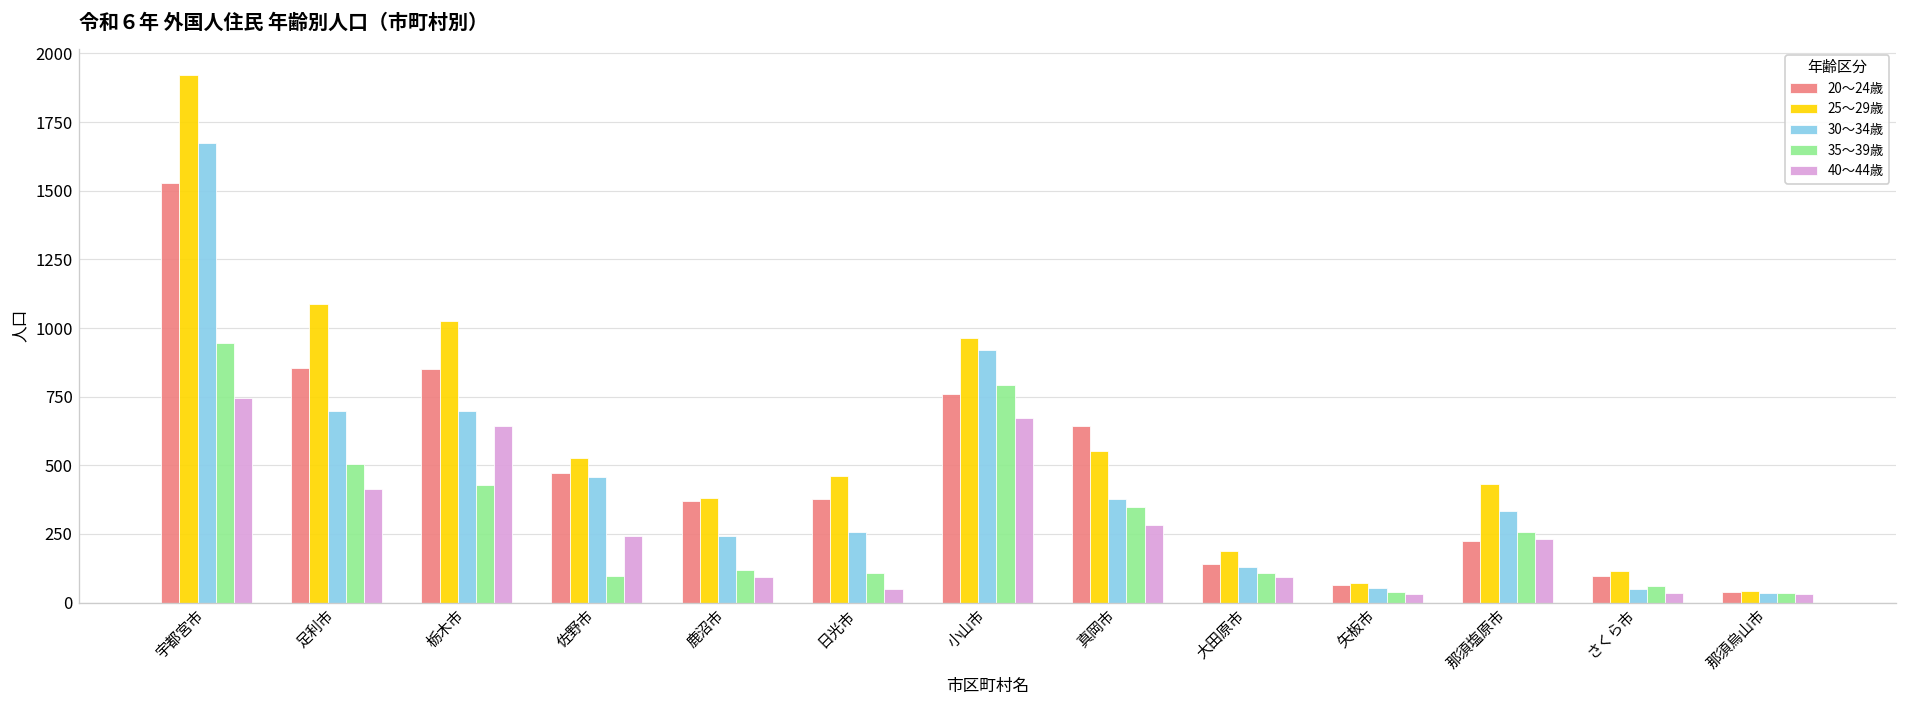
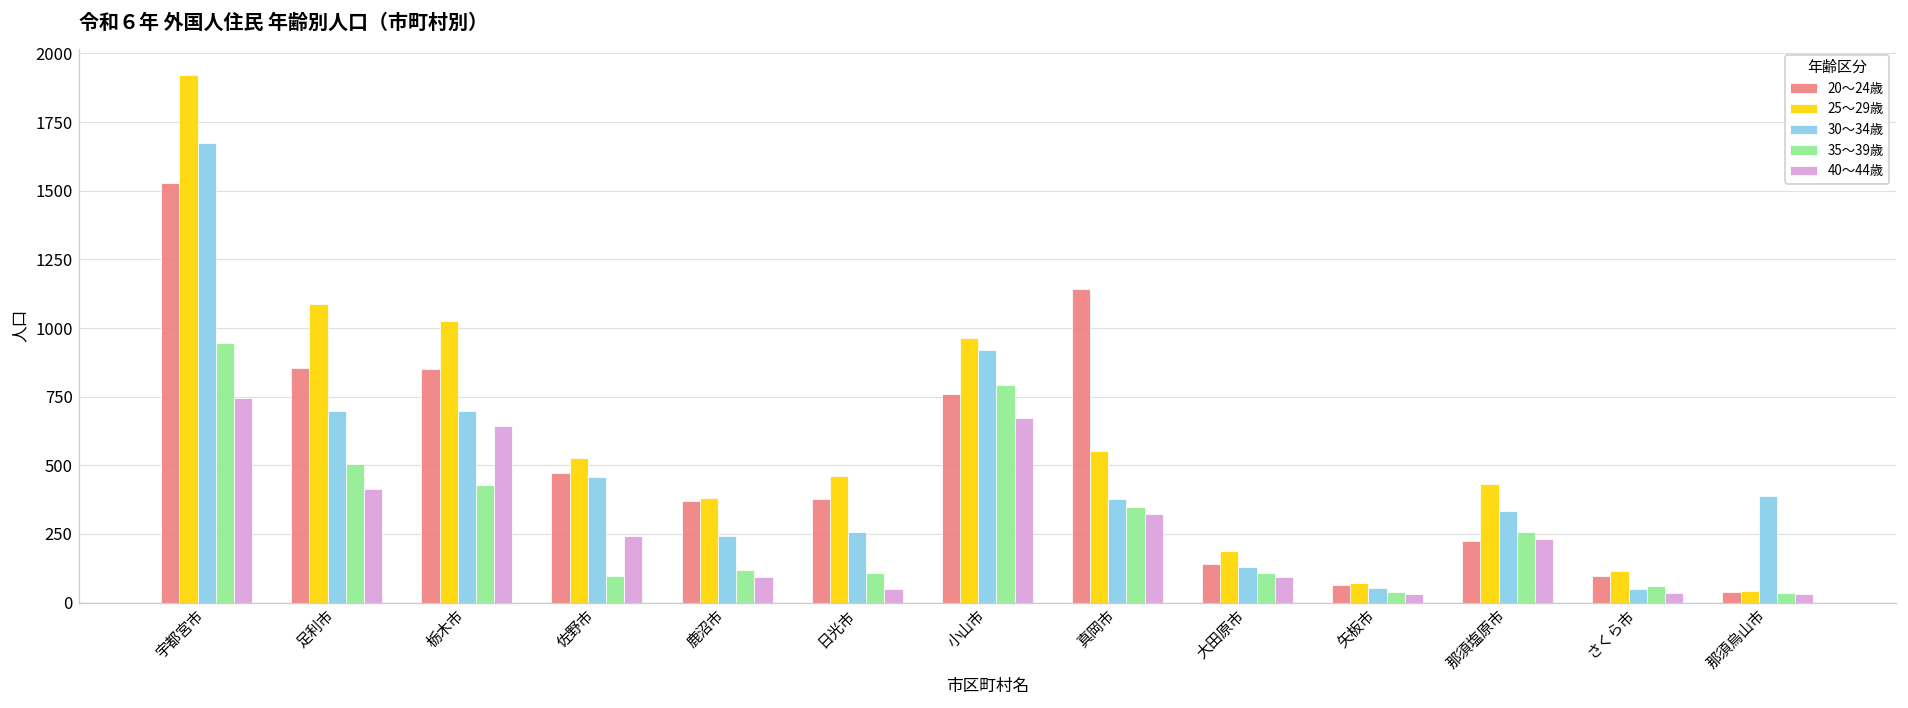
  {
    "20～24歳": {
      "宇都宮市": 1530,
      "足利市": 850,
      "栃木市": 850,
      "佐野市": 470,
      "鹿沼市": 370,
      "日光市": 380,
      "小山市": 760,
-     "真岡市": 640,
+     "真岡市": 1140,
      "大田原市": 140,
      "矢板市": 70,
      "那須塩原市": 230,
      "さくら市": 100,
      "那須烏山市": 40
    },
    "25～29歳": {
      "宇都宮市": 1920,
      "足利市": 1090,
      "栃木市": 1030,
      "佐野市": 530,
      "鹿沼市": 380,
      "日光市": 460,
      "小山市": 960,
      "真岡市": 550,
      "大田原市": 190,
      "矢板市": 70,
      "那須塩原市": 430,
      "さくら市": 120,
      "那須烏山市": 40
    },
    "30～34歳": {
      "宇都宮市": 1670,
      "足利市": 700,
      "栃木市": 700,
      "佐野市": 460,
      "鹿沼市": 240,
      "日光市": 260,
      "小山市": 920,
      "真岡市": 380,
      "大田原市": 130,
      "矢板市": 50,
      "那須塩原市": 330,
      "さくら市": 50,
-     "那須烏山市": 40
+     "那須烏山市": 390
    },
    "35～39歳": {
      "宇都宮市": 950,
      "足利市": 500,
      "栃木市": 430,
      "佐野市": 100,
      "鹿沼市": 120,
      "日光市": 110,
      "小山市": 790,
      "真岡市": 350,
      "大田原市": 110,
      "矢板市": 40,
      "那須塩原市": 260,
      "さくら市": 60,
      "那須烏山市": 40
    },
    "40～44歳": {
      "宇都宮市": 750,
      "足利市": 410,
      "栃木市": 640,
      "佐野市": 240,
      "鹿沼市": 90,
      "日光市": 50,
      "小山市": 670,
-     "真岡市": 280,
+     "真岡市": 320,
      "大田原市": 100,
      "矢板市": 30,
      "那須塩原市": 230,
      "さくら市": 40,
      "那須烏山市": 30
    }
  }
